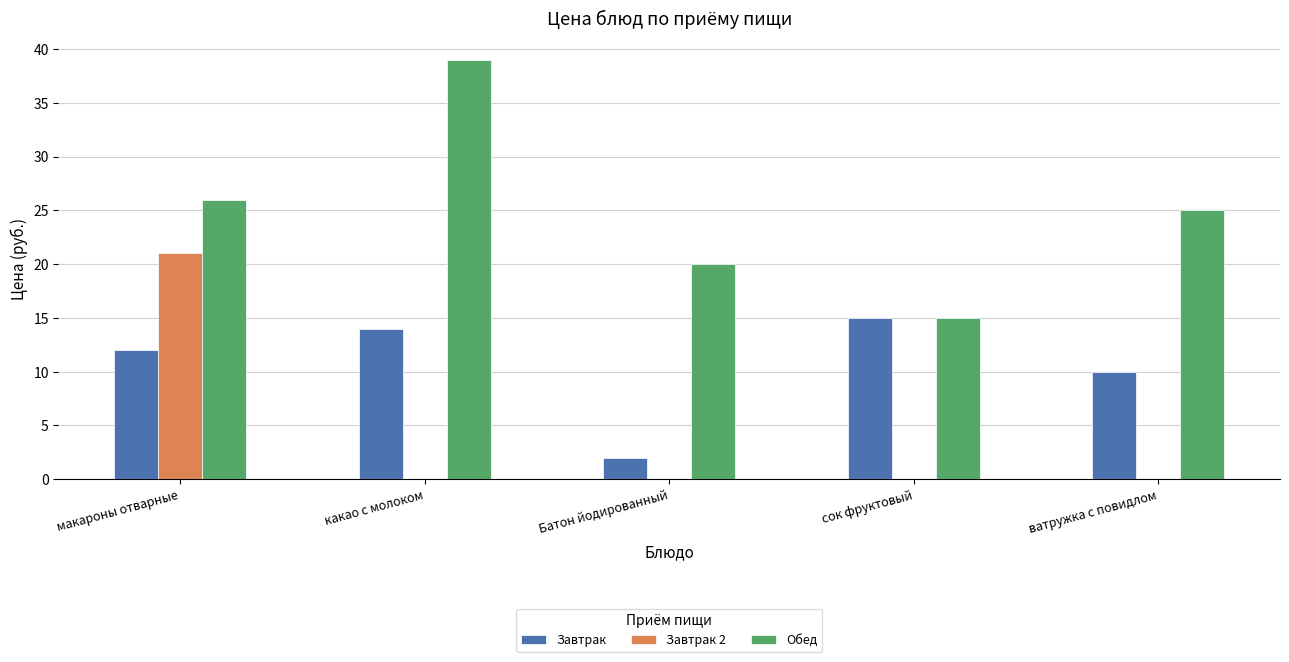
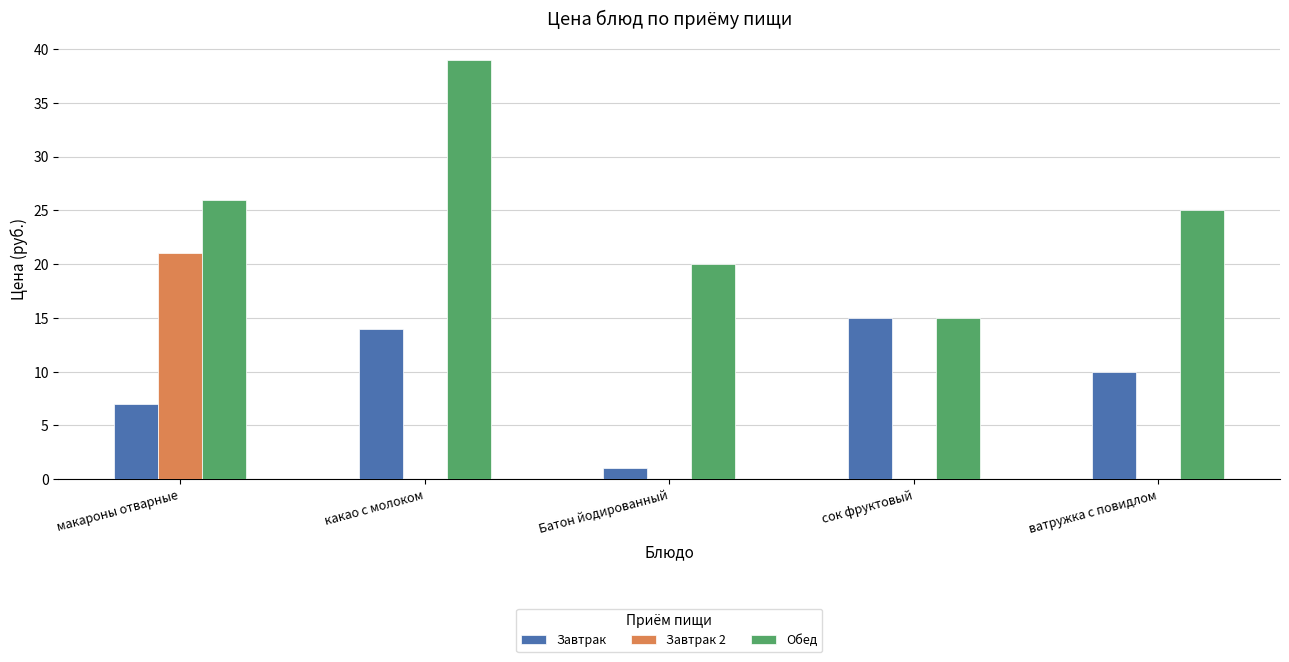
  {
    "Завтрак": {
-     "макароны отварные": 12,
+     "макароны отварные": 7,
      "какао с молоком": 14,
-     "Батон йодированный": 2,
+     "Батон йодированный": 1,
      "сок фруктовый": 15,
      "ватружка с повидлом": 10
    },
    "Завтрак 2": {
      "макароны отварные": 21,
      "какао с молоком": 0,
      "Батон йодированный": 0,
      "сок фруктовый": 0,
      "ватружка с повидлом": 0
    },
    "Обед": {
      "макароны отварные": 26,
      "какао с молоком": 39,
      "Батон йодированный": 20,
      "сок фруктовый": 15,
      "ватружка с повидлом": 25
    }
  }
